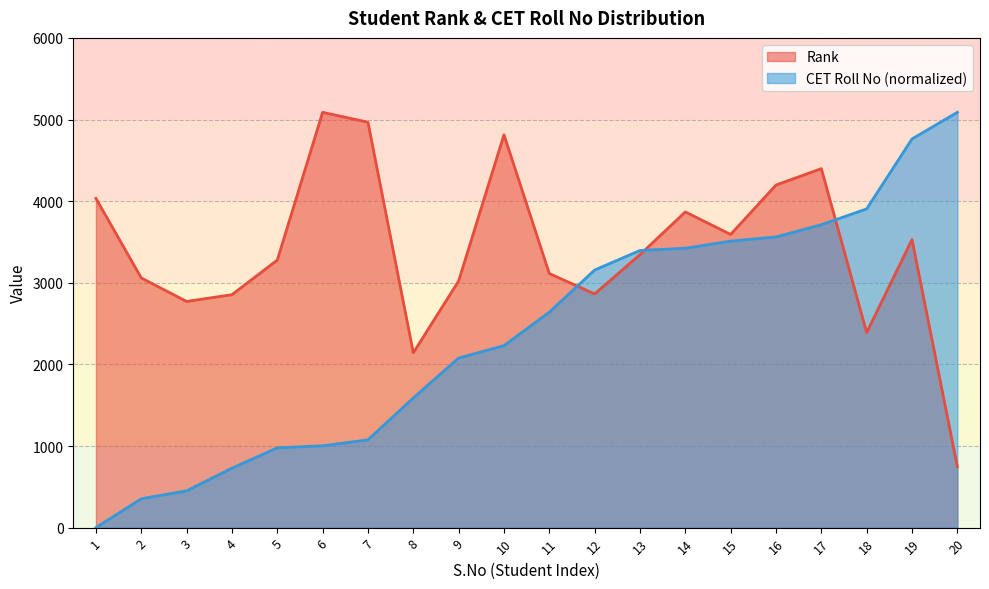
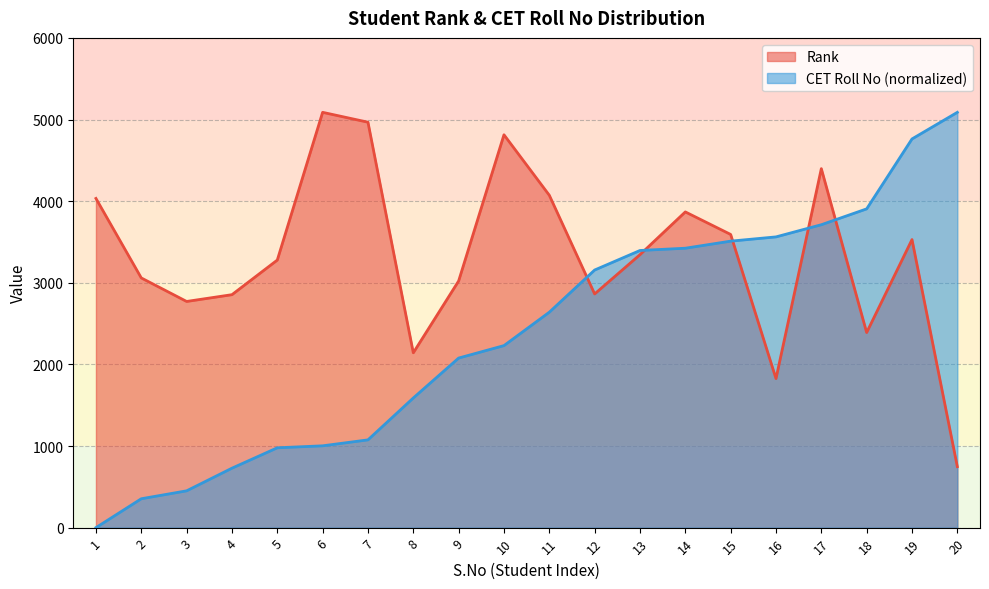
  {
    "Rank": {
      "1": 4000,
      "2": 3100,
      "3": 2800,
      "4": 2900,
      "5": 3300,
      "6": 5100,
      "7": 5000,
      "8": 2100,
      "9": 3000,
      "10": 4800,
-     "11": 3100,
+     "11": 4100,
      "12": 2900,
      "13": 3300,
      "14": 3900,
      "15": 3600,
-     "16": 4200,
+     "16": 1800,
      "17": 4400,
      "18": 2400,
      "19": 3500,
      "20": 700
    },
    "CET Roll No (normalized)": {
      "1": 0,
      "2": 400,
      "3": 500,
      "4": 700,
      "5": 1000,
      "6": 1000,
      "7": 1100,
      "8": 1600,
      "9": 2100,
      "10": 2200,
      "11": 2600,
      "12": 3200,
      "13": 3400,
      "14": 3400,
      "15": 3500,
      "16": 3600,
      "17": 3700,
      "18": 3900,
      "19": 4800,
      "20": 5100
    }
  }
